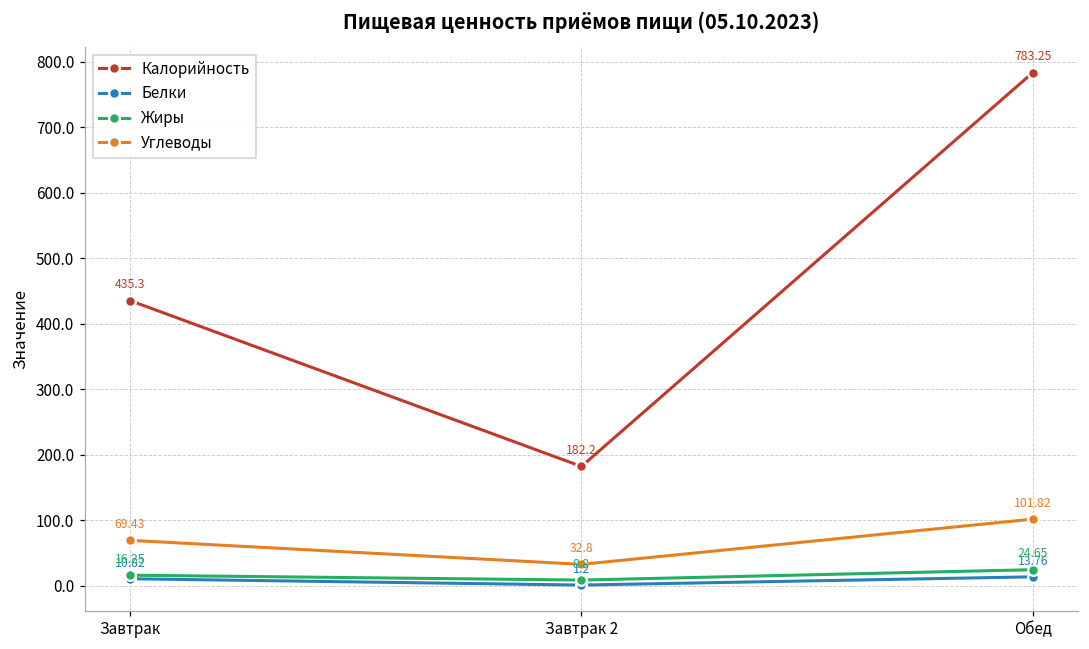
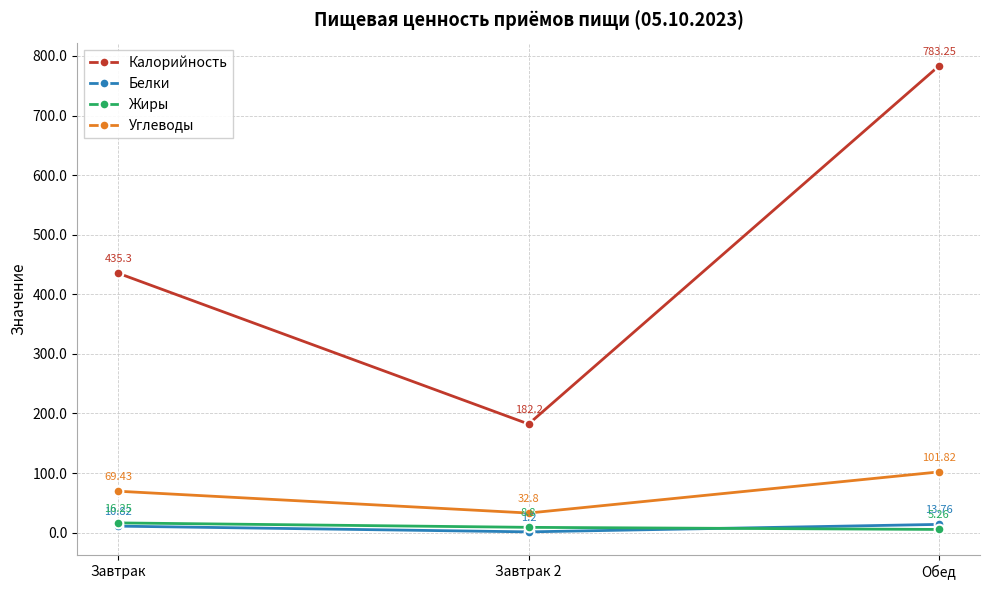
  {
    "Калорийность": {
      "Завтрак": 435.3,
      "Завтрак 2": 182.2,
      "Обед": 783.25
    },
    "Жиры": {
-     "Обед": 24.65
+     "Обед": 5.26
    },
    "Углеводы": {
      "Завтрак": 69.43,
      "Завтрак 2": 32.8,
      "Обед": 101.82
    }
  }
